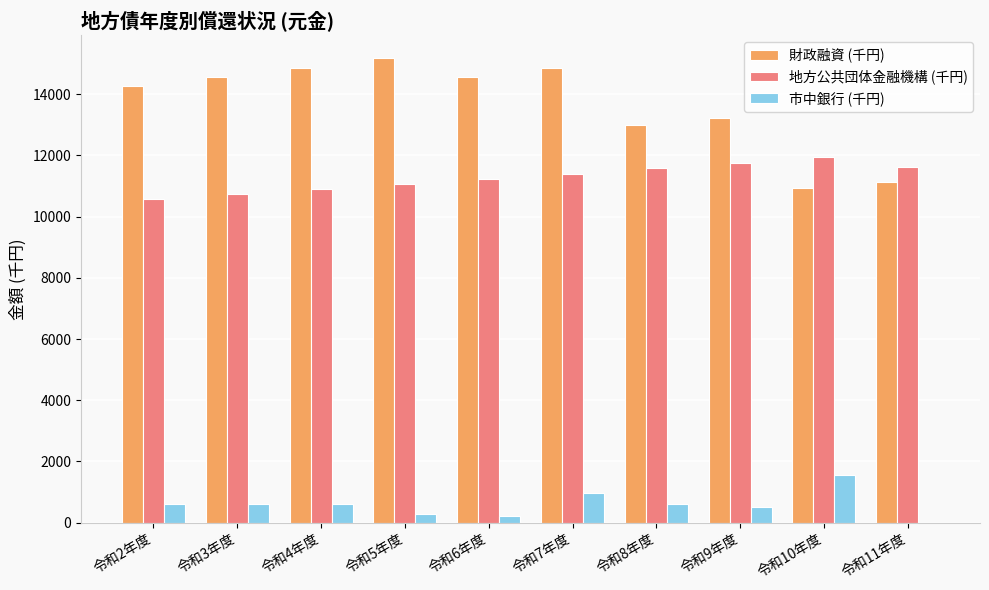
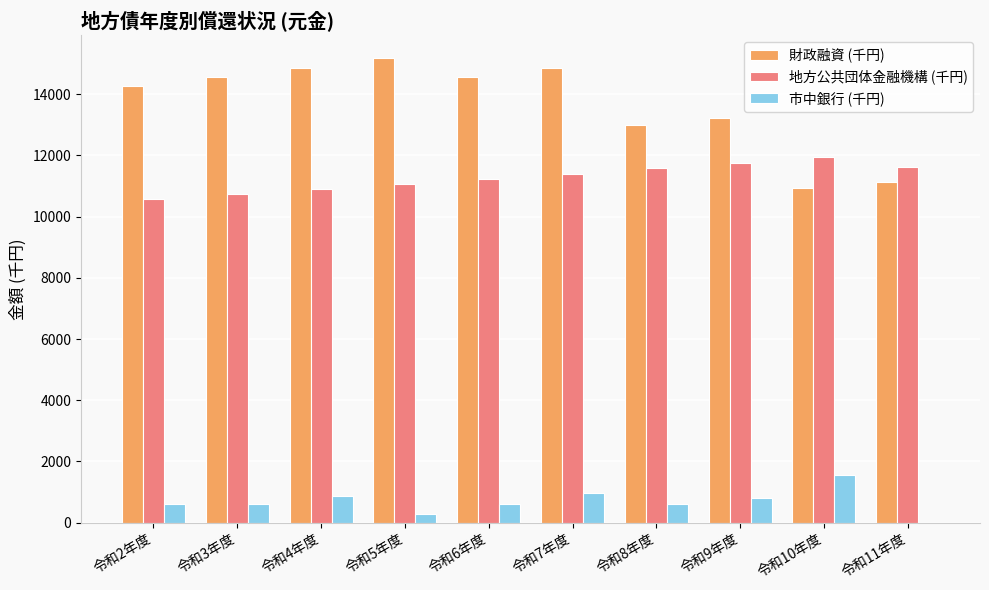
  {
    "市中銀行 (千円)": {
      "令和2年度": 600,
      "令和3年度": 600,
-     "令和4年度": 600,
+     "令和4年度": 900,
      "令和5年度": 300,
-     "令和6年度": 200,
+     "令和6年度": 600,
      "令和7年度": 1000,
      "令和8年度": 600,
-     "令和9年度": 500,
+     "令和9年度": 800,
      "令和10年度": 1500,
      "令和11年度": 0
    }
  }
